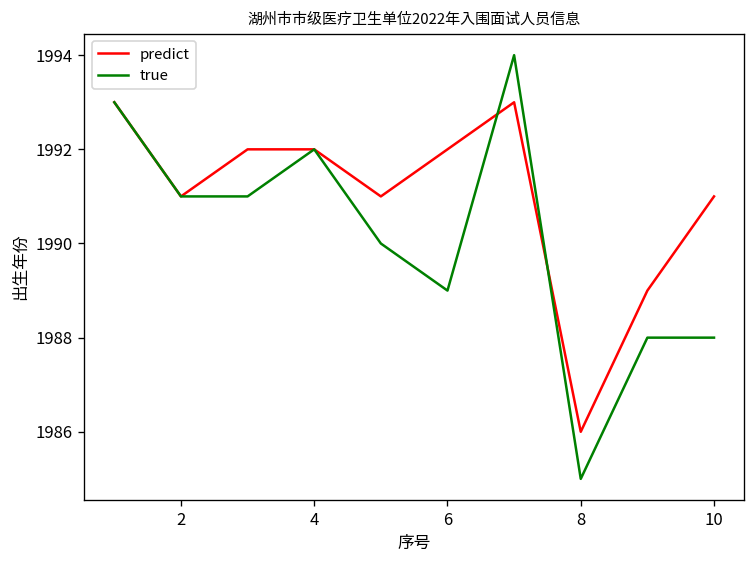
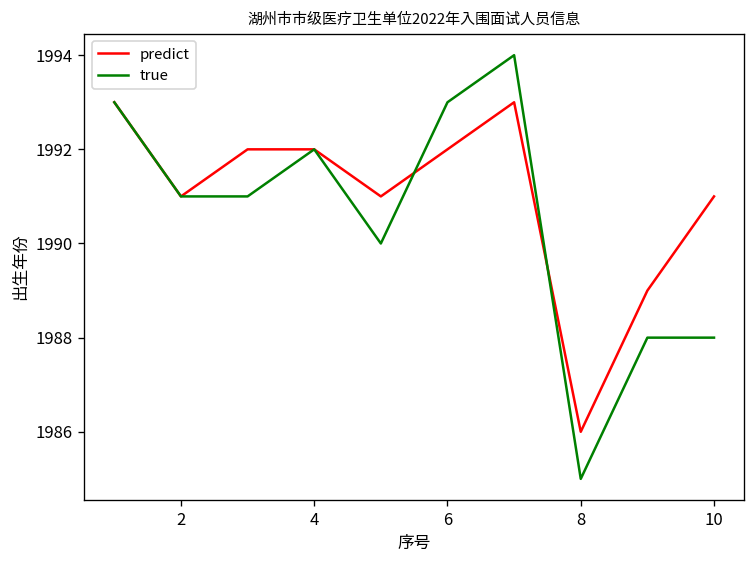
  {
    "predict": {
      "6": 1992,
      "8": 1986,
      "10": 1991
    },
    "true": {
-     "6": 1989,
+     "6": 1993,
      "8": 1985,
      "10": 1988
    }
  }
